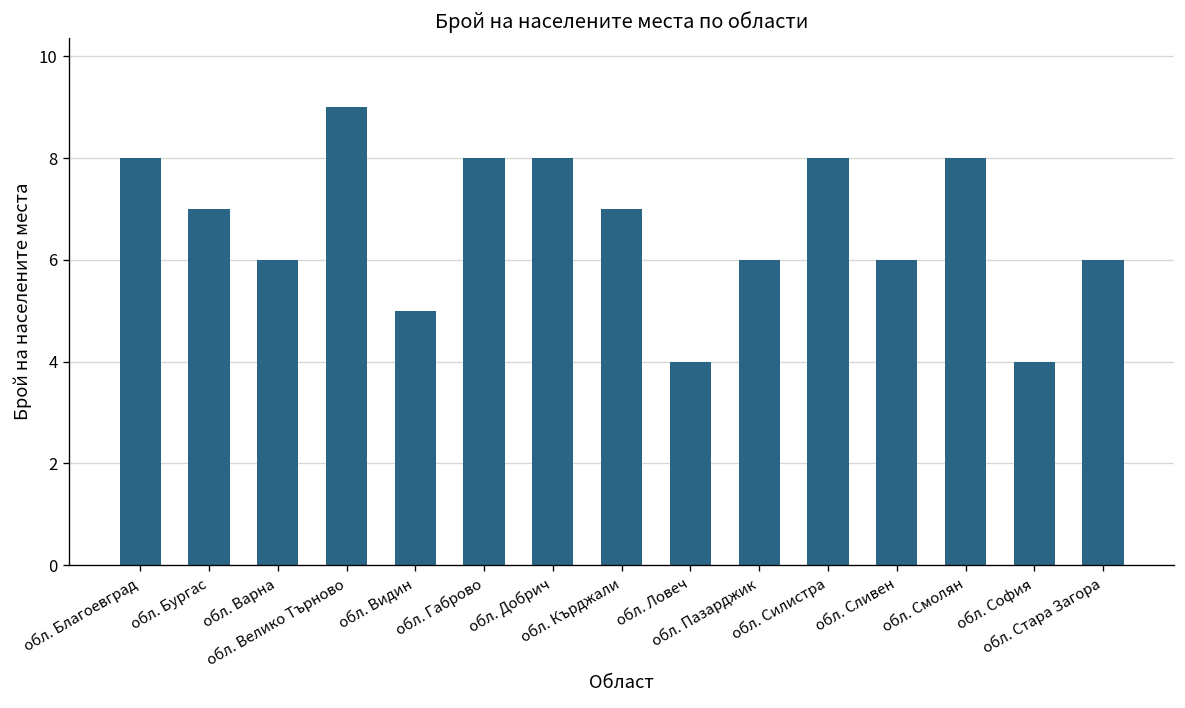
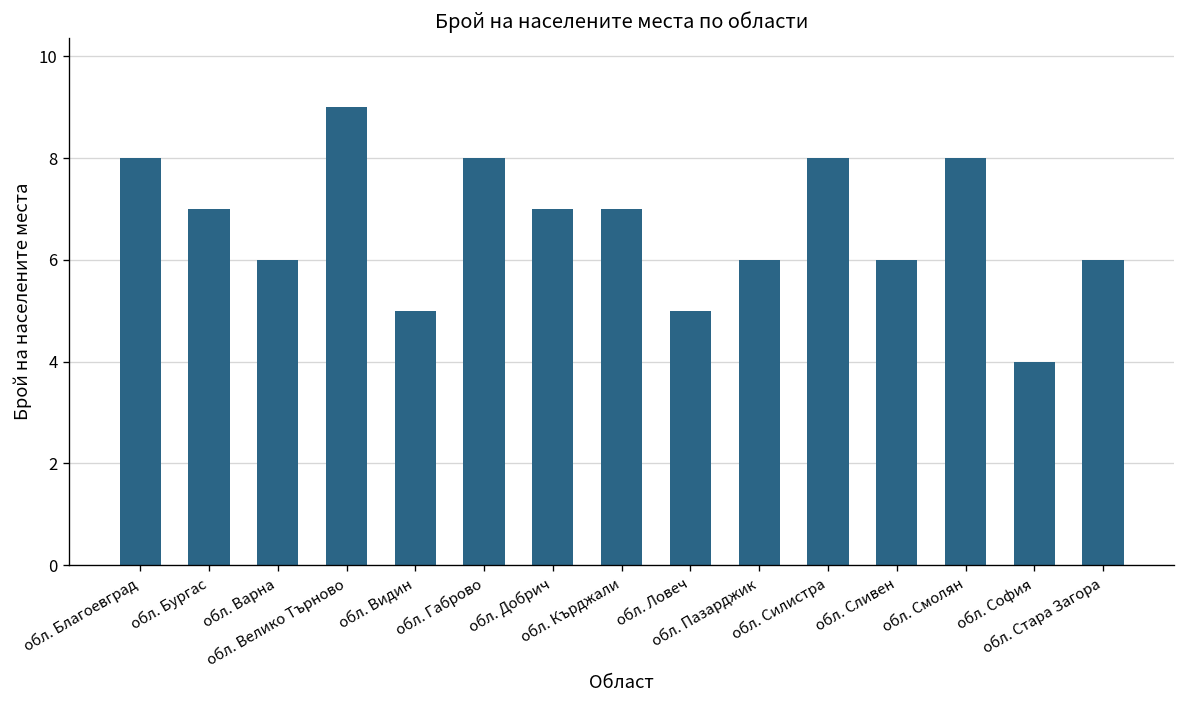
  {
    "обл. Благоевград": 8,
    "обл. Бургас": 7,
    "обл. Варна": 6,
    "обл. Велико Търново": 9,
    "обл. Видин": 5,
    "обл. Габрово": 8,
-   "обл. Добрич": 8,
+   "обл. Добрич": 7,
    "обл. Кърджали": 7,
-   "обл. Ловеч": 4,
+   "обл. Ловеч": 5,
    "обл. Пазарджик": 6,
    "обл. Силистра": 8,
    "обл. Сливен": 6,
    "обл. Смолян": 8,
    "обл. София": 4,
    "обл. Стара Загора": 6
  }
